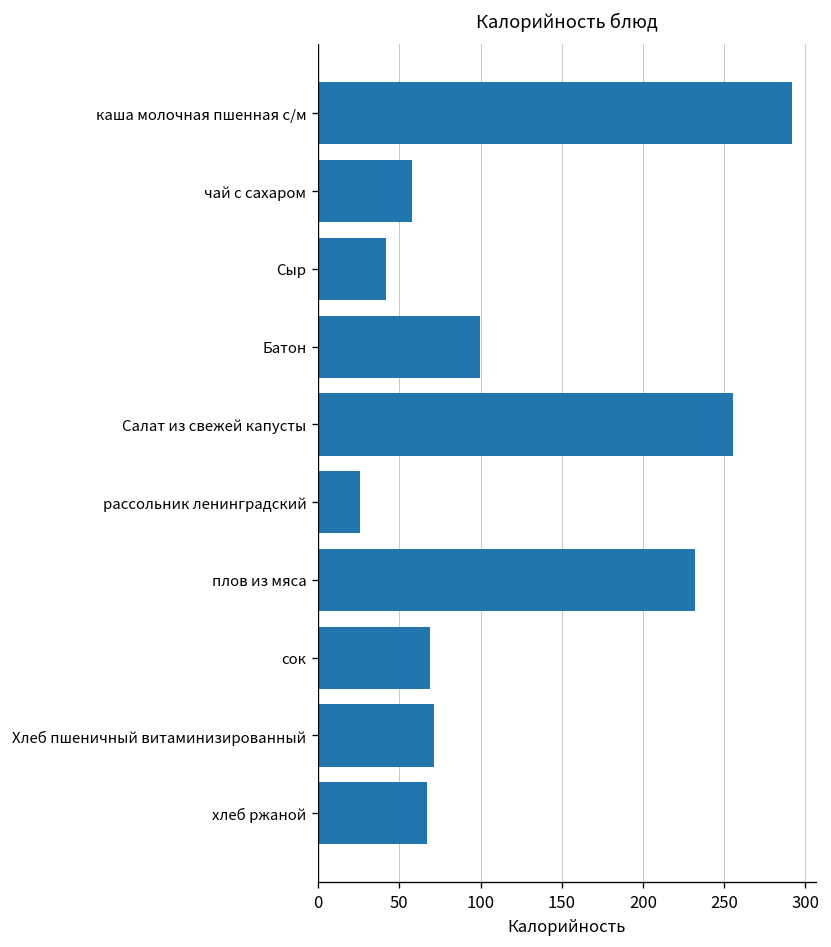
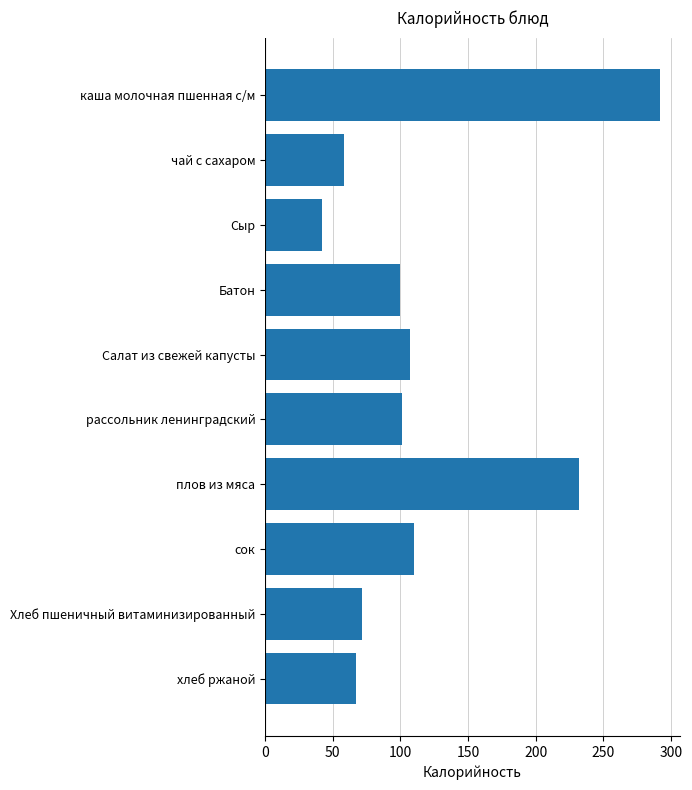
  {
    "каша молочная пшенная с/м": 292,
    "чай с сахаром": 58,
    "Сыр": 42,
    "Батон": 100,
-   "Салат из свежей капусты": 255,
-   "рассольник ленинградский": 26,
+   "Салат из свежей капусты": 107,
+   "рассольник ленинградский": 101,
    "плов из мяса": 232,
-   "сок": 69,
+   "сок": 110,
    "Хлеб пшеничный витаминизированный": 71,
    "хлеб ржаной": 67
  }
